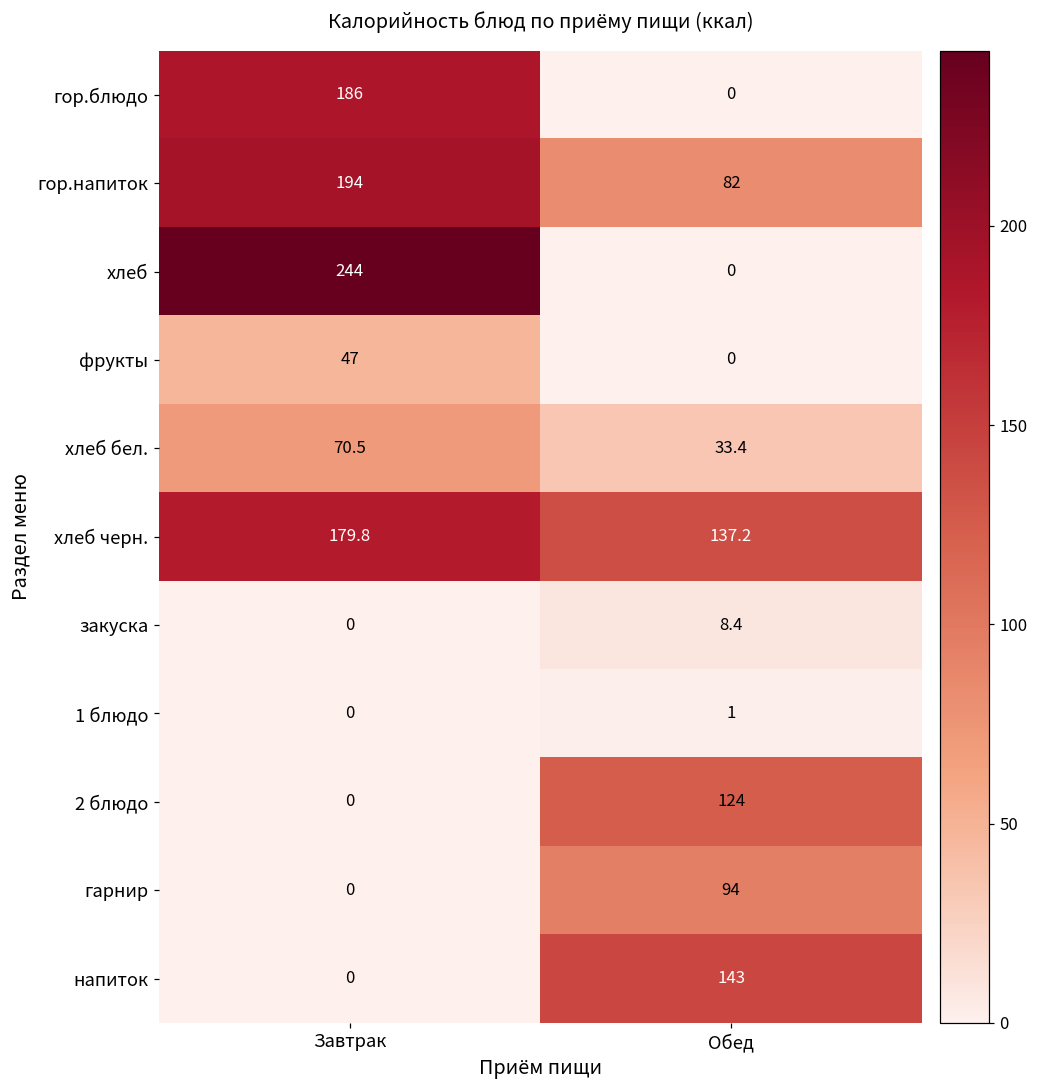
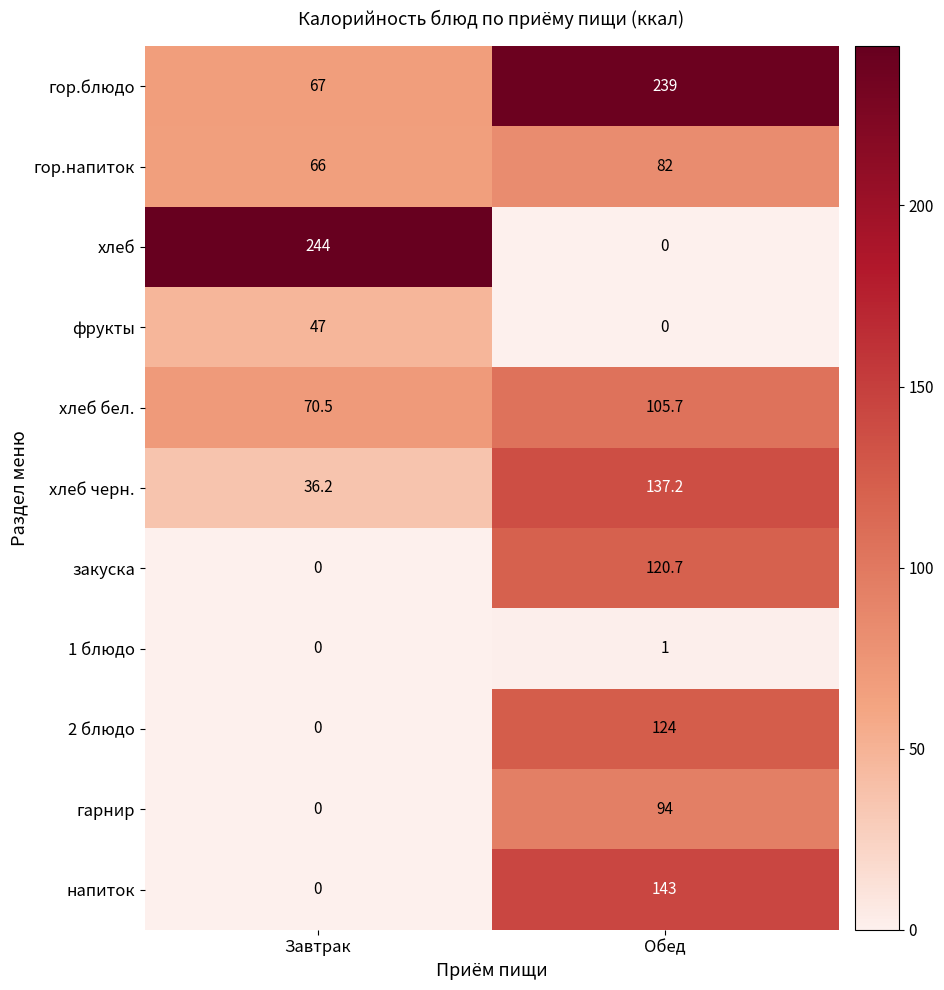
  {
    "гор.блюдо": {
-     "Завтрак": 186,
-     "Обед": 0
+     "Завтрак": 67,
+     "Обед": 239
    },
    "гор.напиток": {
-     "Завтрак": 194,
+     "Завтрак": 66,
      "Обед": 82
    },
    "хлеб": {
      "Завтрак": 244,
      "Обед": 0
    },
    "фрукты": {
      "Завтрак": 47,
      "Обед": 0
    },
    "хлеб бел.": {
      "Завтрак": 70.5,
-     "Обед": 33.4
+     "Обед": 105.7
    },
    "хлеб черн.": {
-     "Завтрак": 179.8,
+     "Завтрак": 36.2,
      "Обед": 137.2
    },
    "закуска": {
      "Завтрак": 0,
-     "Обед": 8.4
+     "Обед": 120.7
    },
    "1 блюдо": {
      "Завтрак": 0,
      "Обед": 1
    },
    "2 блюдо": {
      "Завтрак": 0,
      "Обед": 124
    },
    "гарнир": {
      "Завтрак": 0,
      "Обед": 94
    },
    "напиток": {
      "Завтрак": 0,
      "Обед": 143
    }
  }
